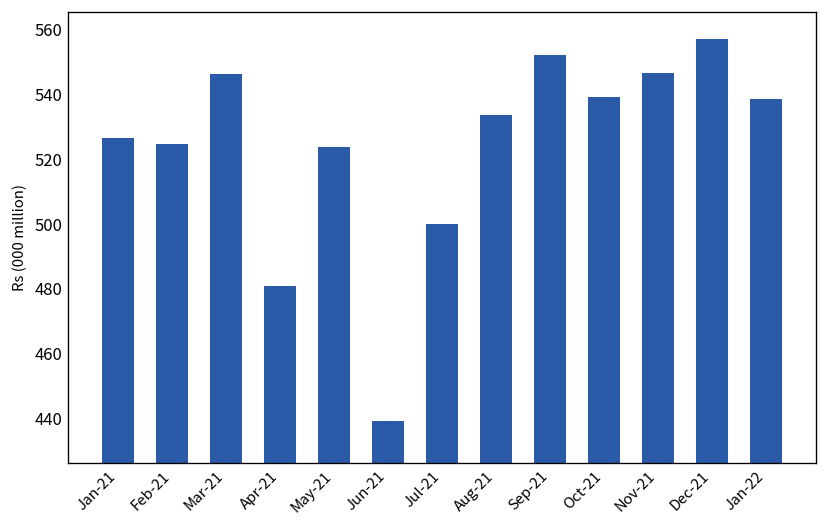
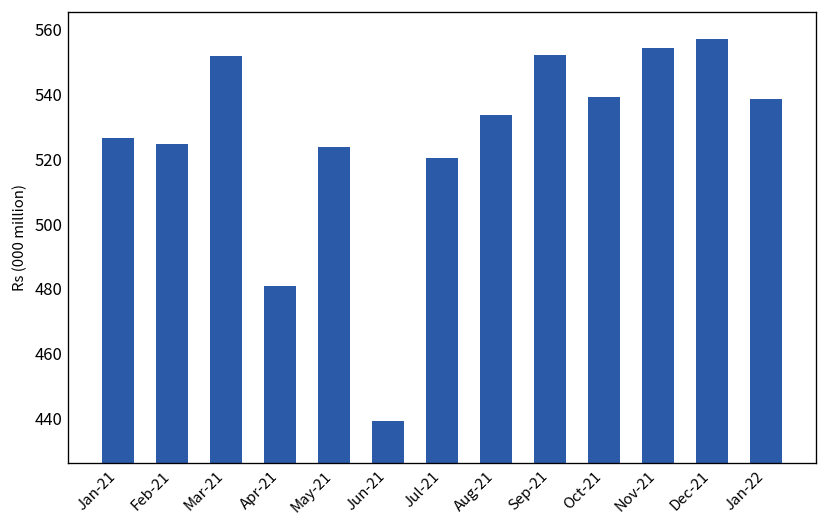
  {
    "Jan-21": 526,
    "Feb-21": 525,
-   "Mar-21": 546,
+   "Mar-21": 552,
    "Apr-21": 481,
    "May-21": 524,
    "Jun-21": 439,
-   "Jul-21": 500,
+   "Jul-21": 520,
    "Aug-21": 534,
    "Sep-21": 552,
    "Oct-21": 539,
-   "Nov-21": 547,
+   "Nov-21": 554,
    "Dec-21": 557,
    "Jan-22": 539
  }
